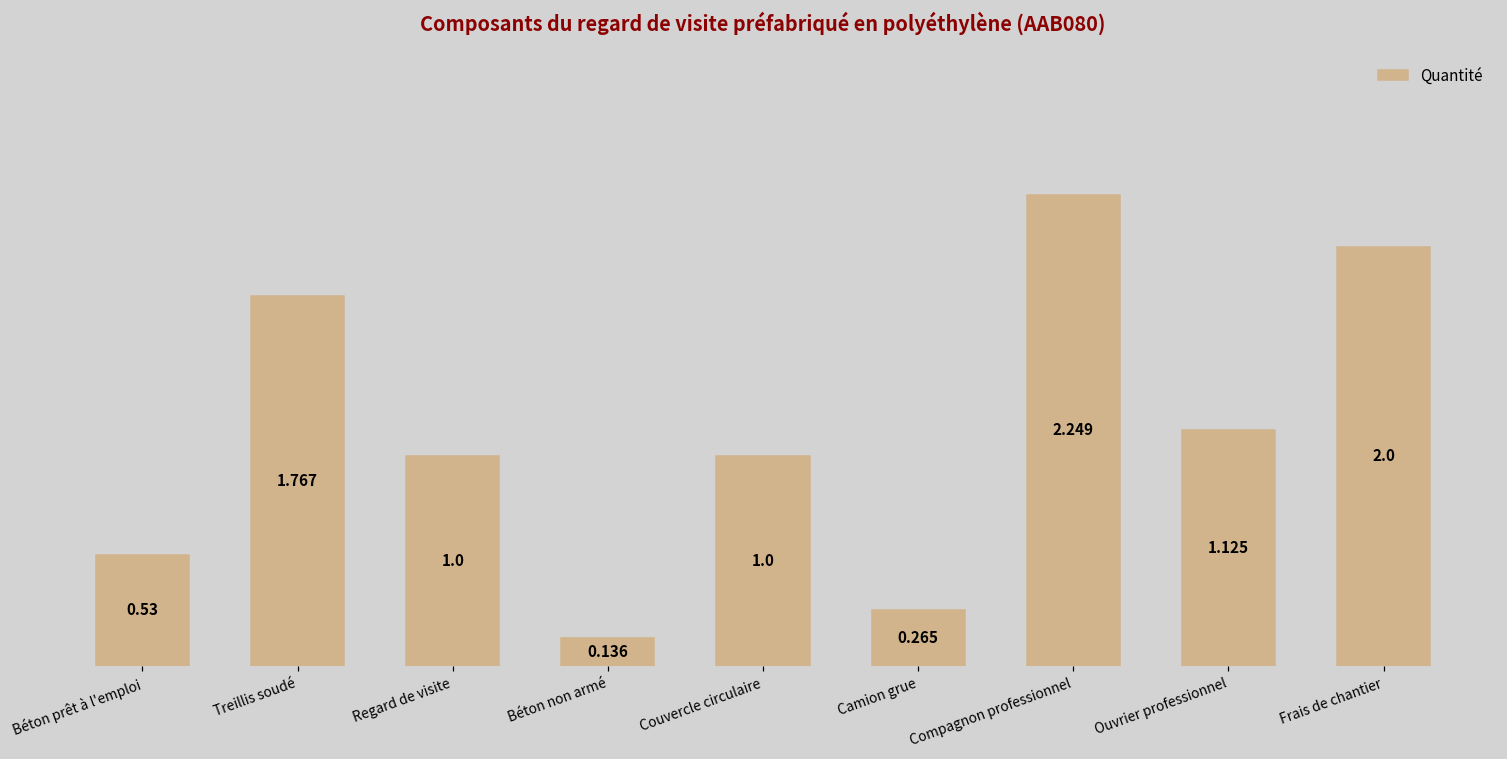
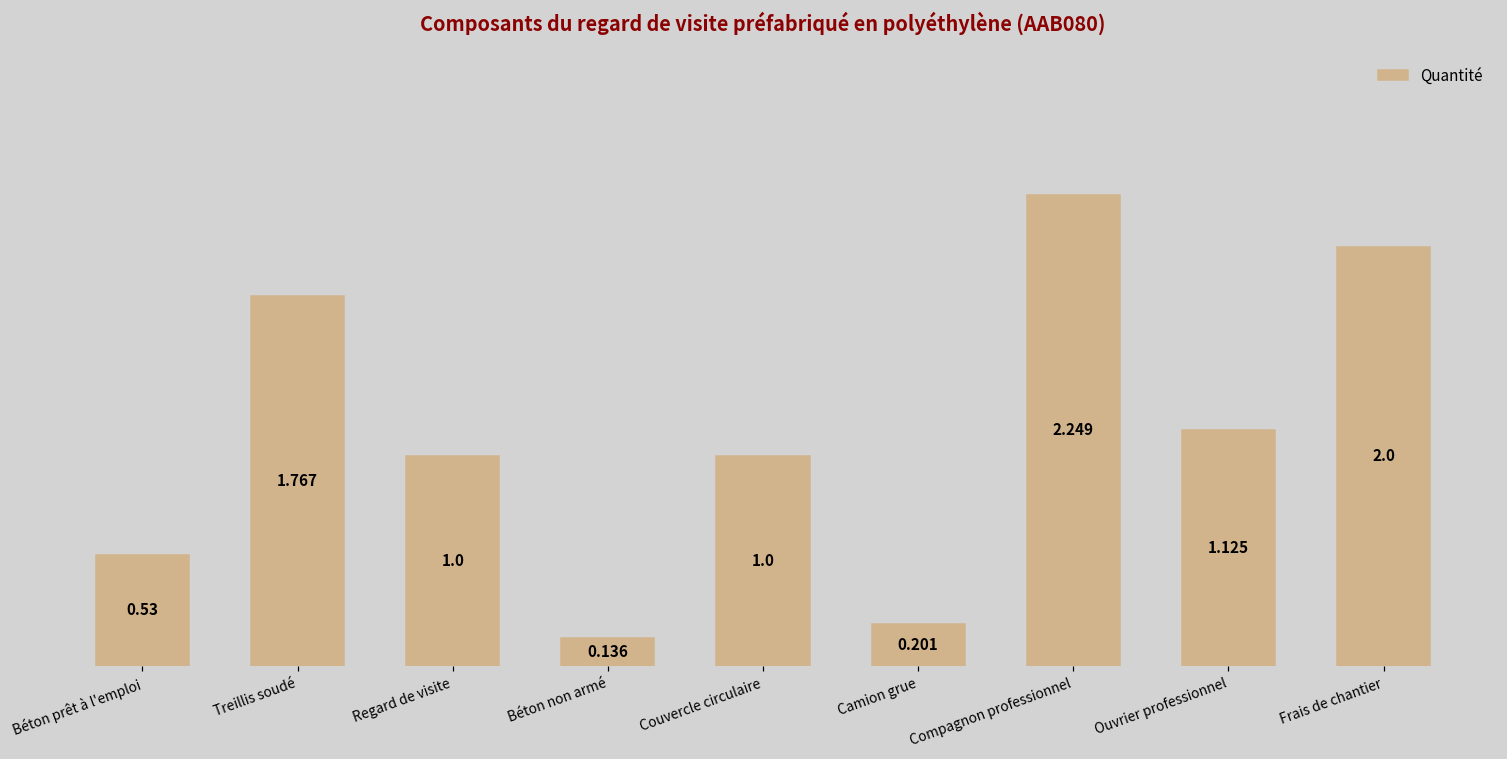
  {
    "Béton prêt à l'emploi": 0.53,
    "Treillis soudé": 1.767,
    "Regard de visite": 1.0,
    "Béton non armé": 0.136,
    "Couvercle circulaire": 1.0,
-   "Camion grue": 0.265,
+   "Camion grue": 0.201,
    "Compagnon professionnel": 2.249,
    "Ouvrier professionnel": 1.125,
    "Frais de chantier": 2.0
  }
